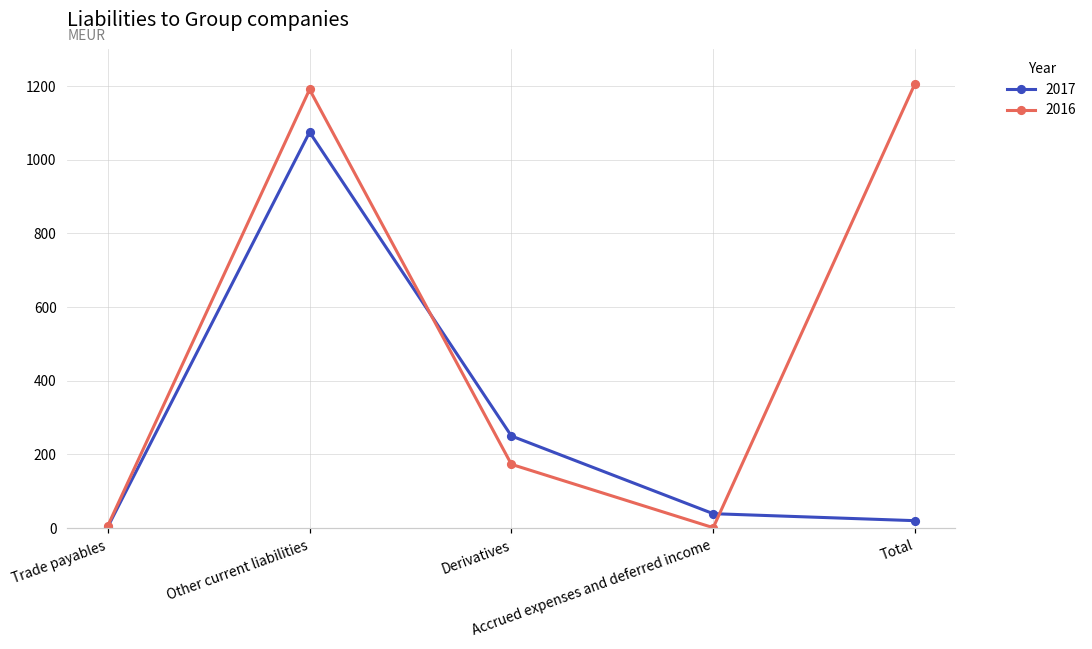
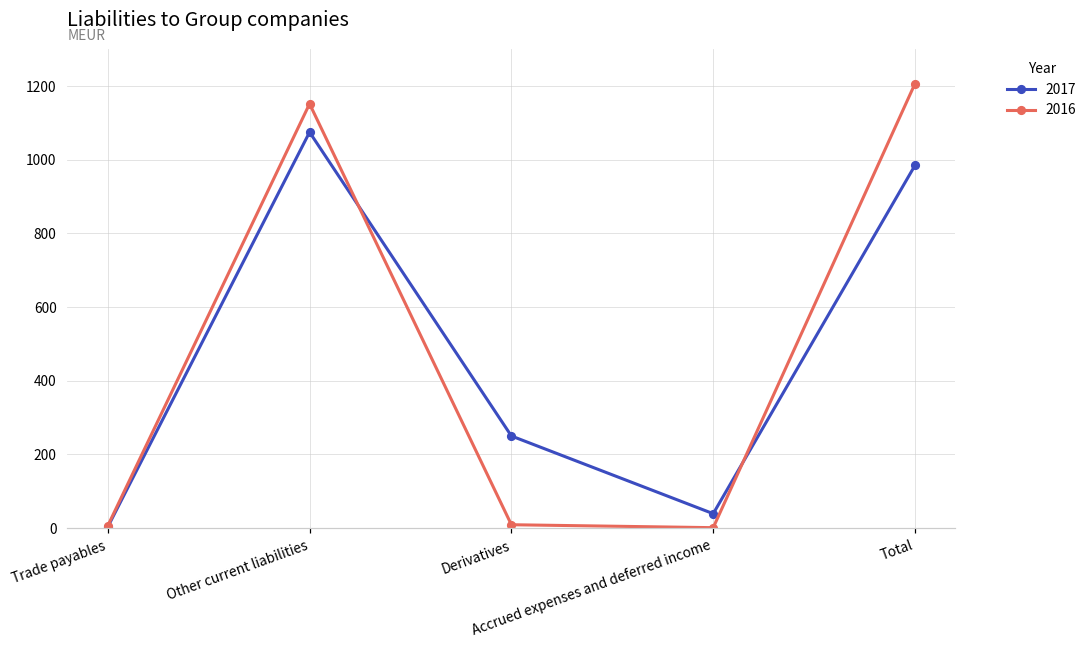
  {
    "2017": {
      "Other current liabilities": 1080,
      "Derivatives": 250,
      "Accrued expenses and deferred income": 40,
-     "Total": 20
+     "Total": 990
    },
    "2016": {
-     "Other current liabilities": 1190,
-     "Derivatives": 170,
+     "Other current liabilities": 1150,
+     "Derivatives": 10,
      "Accrued expenses and deferred income": 0,
      "Total": 1210
    }
  }
